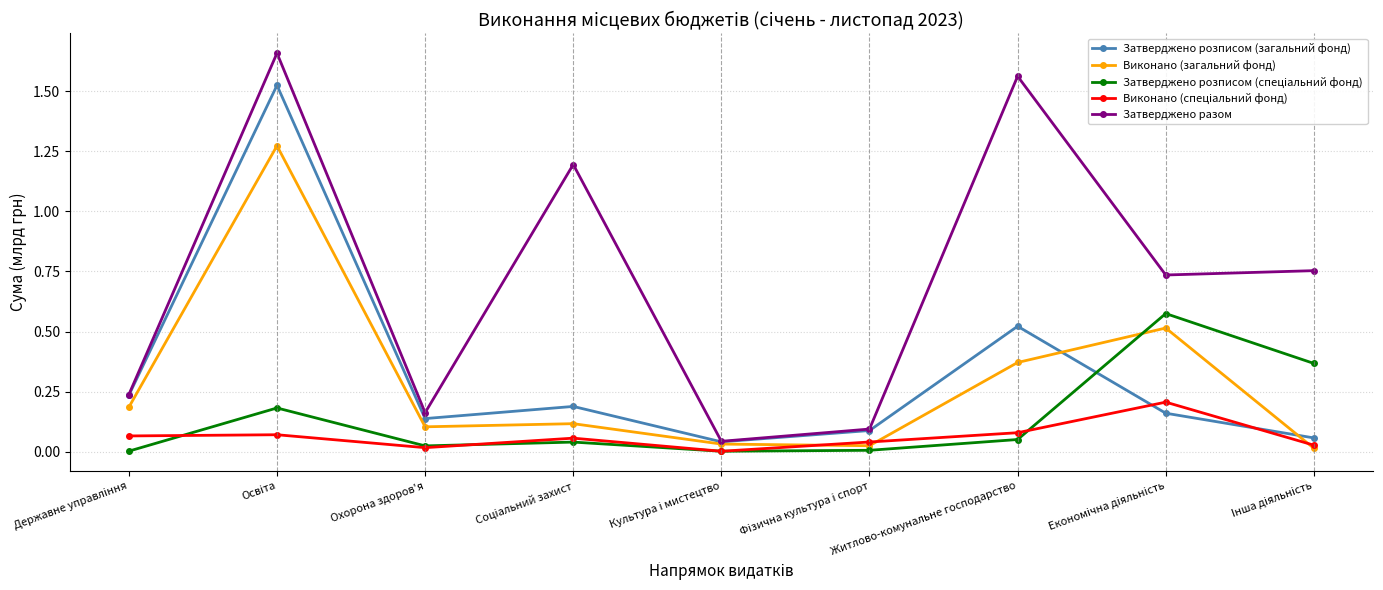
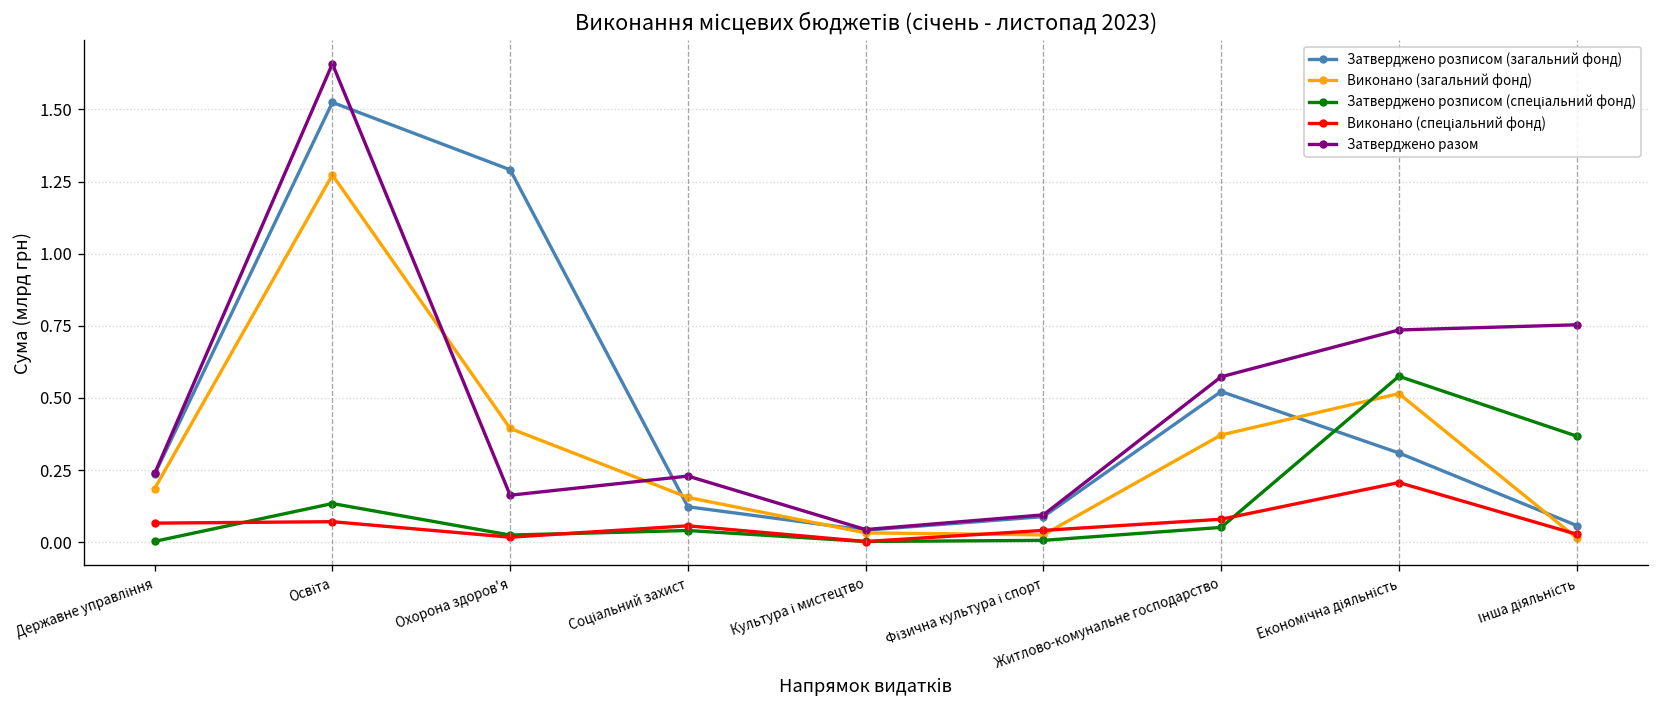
  {
    "Затверджено розписом (загальний фонд)": {
      "Освіта": 1.52,
-     "Охорона здоров'я": 0.14,
-     "Соціальний захист": 0.19,
+     "Охорона здоров'я": 1.29,
+     "Соціальний захист": 0.12,
      "Житлово-комунальне господарство": 0.52,
-     "Економічна діяльність": 0.16,
+     "Економічна діяльність": 0.31,
      "Інша діяльність": 0.06
    },
    "Виконано (загальний фонд)": {
      "Державне управління": 0.19,
      "Освіта": 1.27,
-     "Охорона здоров'я": 0.10,
-     "Соціальний захист": 0.12,
+     "Охорона здоров'я": 0.39,
+     "Соціальний захист": 0.15,
      "Фізична культура і спорт": 0.03,
      "Житлово-комунальне господарство": 0.37,
      "Економічна діяльність": 0.51,
      "Інша діяльність": 0.01
    },
    "Затверджено розписом (спеціальний фонд)": {
      "Державне управління": 0.00,
-     "Освіта": 0.18,
+     "Освіта": 0.13,
      "Соціальний захист": 0.04,
      "Фізична культура і спорт": 0.01,
      "Житлово-комунальне господарство": 0.05,
      "Економічна діяльність": 0.57,
      "Інша діяльність": 0.37
    },
    "Виконано (спеціальний фонд)": {
      "Державне управління": 0.07,
      "Освіта": 0.07,
      "Соціальний захист": 0.06,
      "Фізична культура і спорт": 0.04,
      "Житлово-комунальне господарство": 0.08,
      "Економічна діяльність": 0.21,
      "Інша діяльність": 0.03
    },
    "Затверджено разом": {
      "Освіта": 1.66,
      "Охорона здоров'я": 0.16,
-     "Соціальний захист": 1.19,
-     "Житлово-комунальне господарство": 1.56,
+     "Соціальний захист": 0.23,
+     "Житлово-комунальне господарство": 0.57,
      "Економічна діяльність": 0.74,
      "Інша діяльність": 0.75
    }
  }
